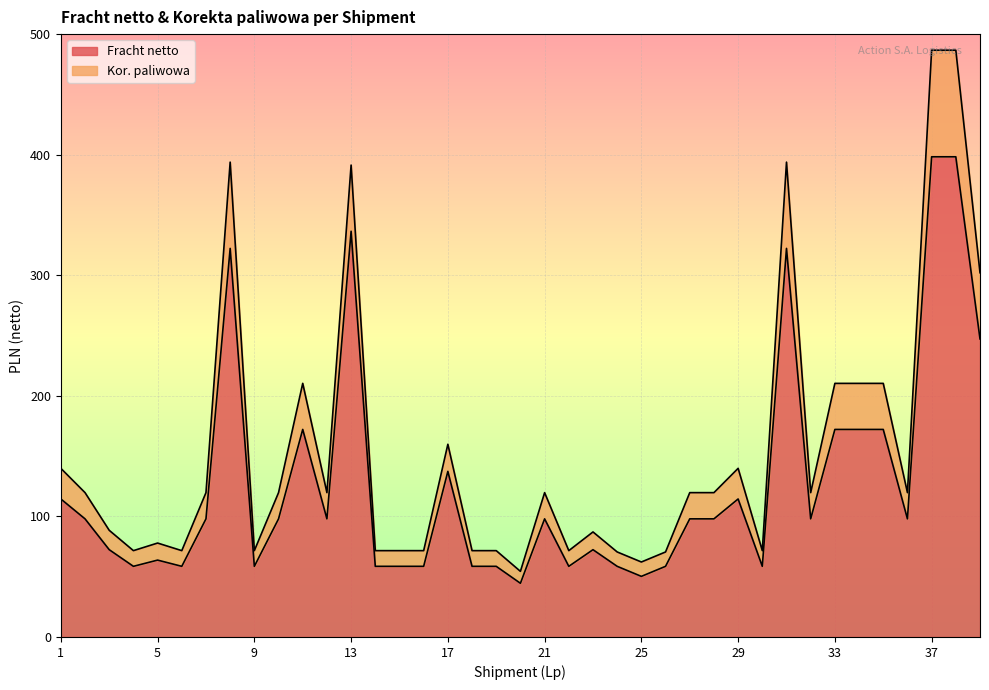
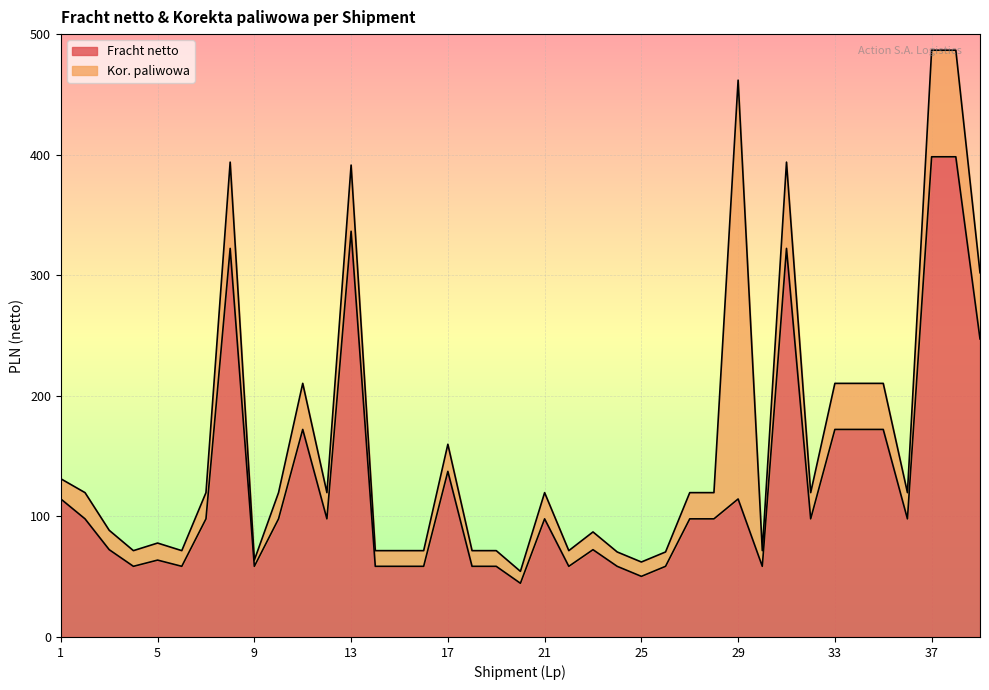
  {
    "Fracht netto": {
      "1": 114,
      "5": 64,
      "9": 59,
      "13": 337,
      "17": 137,
      "21": 98,
      "25": 50,
      "29": 114,
      "33": 172,
      "37": 398
    },
    "Kor. paliwowa": {
-     "1": 25,
+     "1": 17,
      "5": 14,
-     "9": 13,
+     "9": 5,
      "13": 55,
      "17": 23,
      "21": 22,
      "25": 12,
-     "29": 25,
+     "29": 347,
      "33": 38,
      "37": 88
    }
  }
